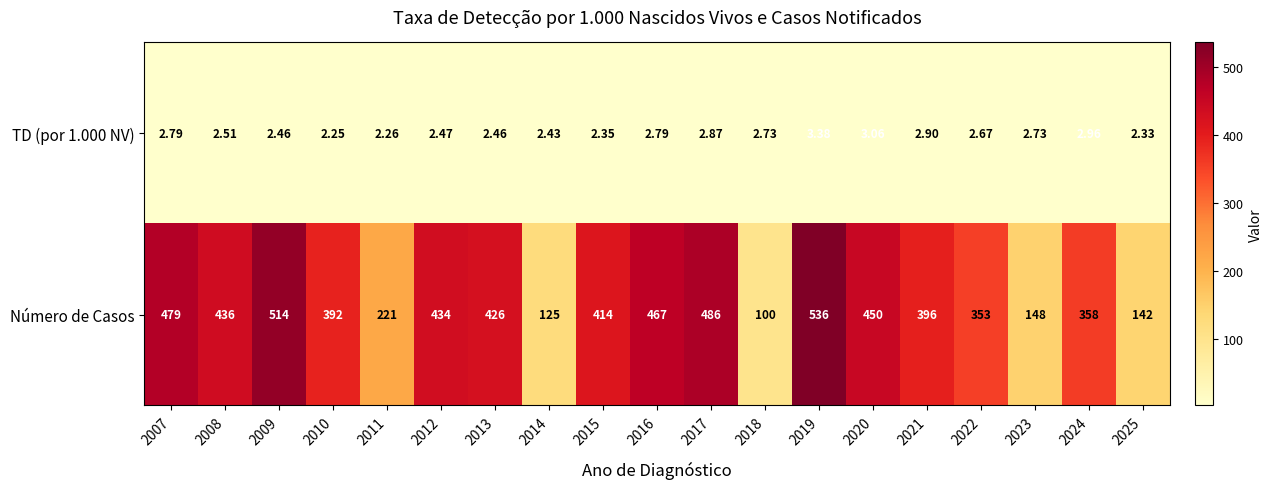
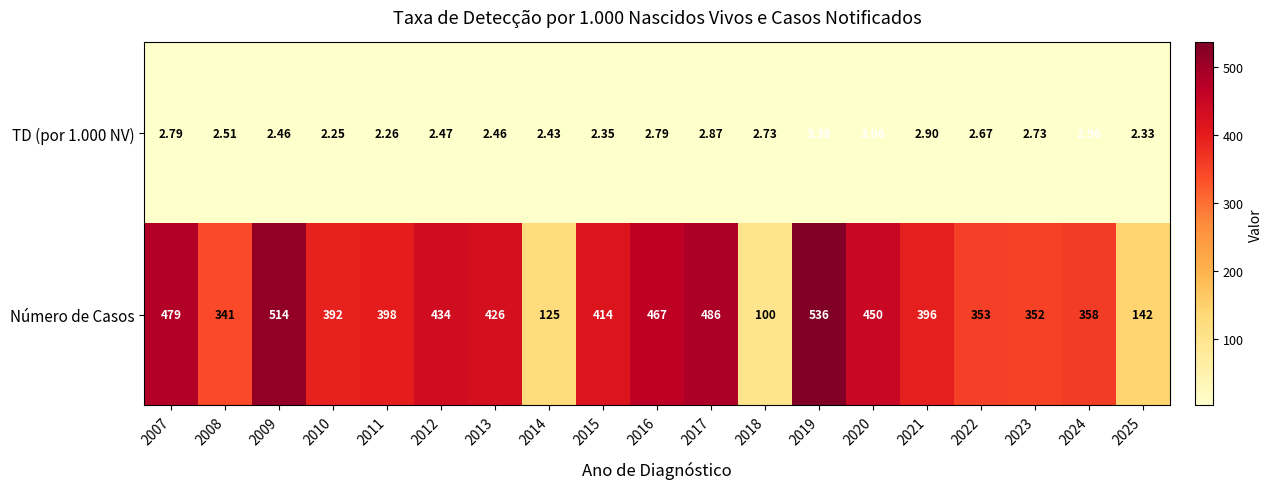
  {
    "TD (por 1.000 NV)": {
      "2007": 2.79,
      "2008": 2.51,
      "2009": 2.46,
      "2010": 2.25,
      "2011": 2.26,
      "2012": 2.47,
      "2013": 2.46,
      "2014": 2.43,
      "2015": 2.35,
      "2016": 2.79,
      "2017": 2.87,
      "2018": 2.73,
      "2019": 3.38,
      "2020": 3.06,
      "2021": 2.90,
      "2022": 2.67,
      "2023": 2.73,
      "2024": 2.96,
      "2025": 2.33
    },
    "Número de Casos": {
      "2007": 479,
-     "2008": 436,
+     "2008": 341,
      "2009": 514,
      "2010": 392,
-     "2011": 221,
+     "2011": 398,
      "2012": 434,
      "2013": 426,
      "2014": 125,
      "2015": 414,
      "2016": 467,
      "2017": 486,
      "2018": 100,
      "2019": 536,
      "2020": 450,
      "2021": 396,
      "2022": 353,
-     "2023": 148,
+     "2023": 352,
      "2024": 358,
      "2025": 142
    }
  }
